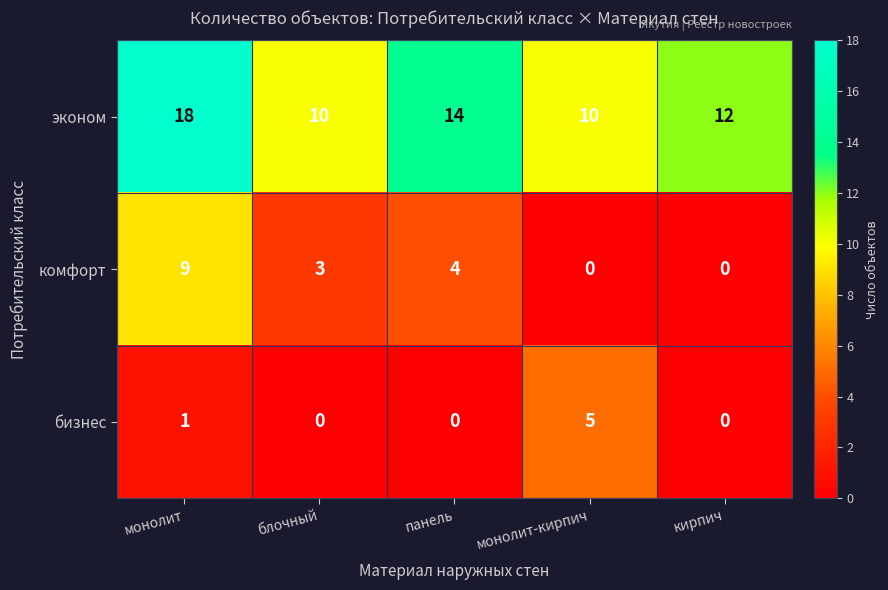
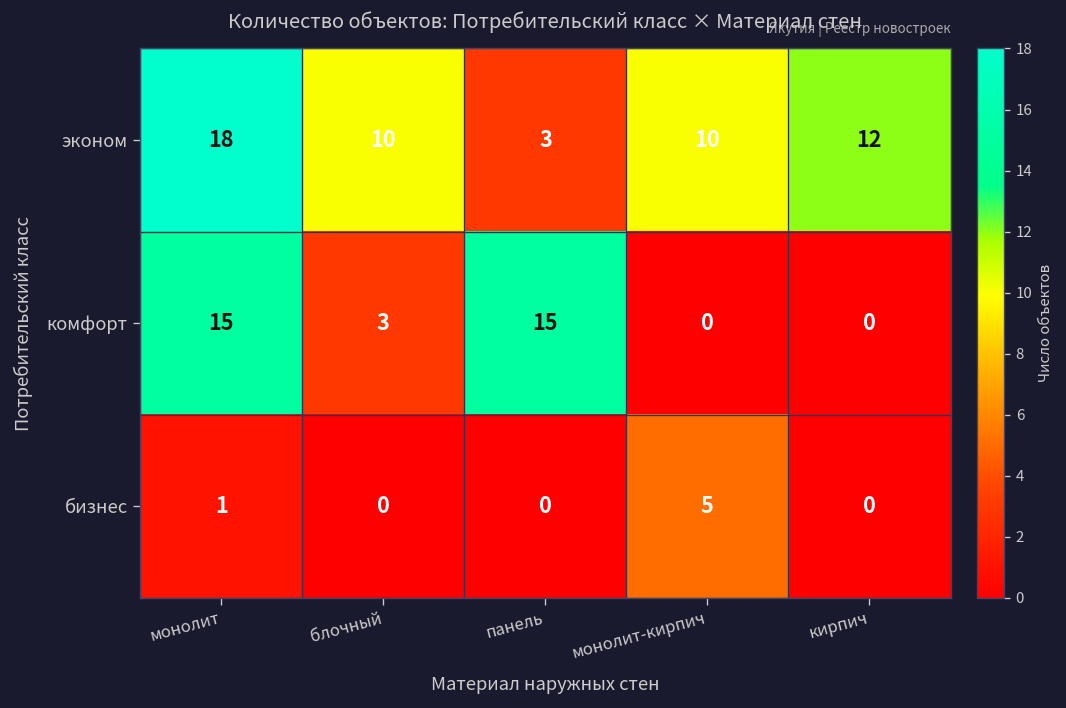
  {
    "эконом": {
      "монолит": 18,
      "блочный": 10,
-     "панель": 14,
+     "панель": 3,
      "монолит-кирпич": 10,
      "кирпич": 12
    },
    "комфорт": {
-     "монолит": 9,
+     "монолит": 15,
      "блочный": 3,
-     "панель": 4,
+     "панель": 15,
      "монолит-кирпич": 0,
      "кирпич": 0
    },
    "бизнес": {
      "монолит": 1,
      "блочный": 0,
      "панель": 0,
      "монолит-кирпич": 5,
      "кирпич": 0
    }
  }
